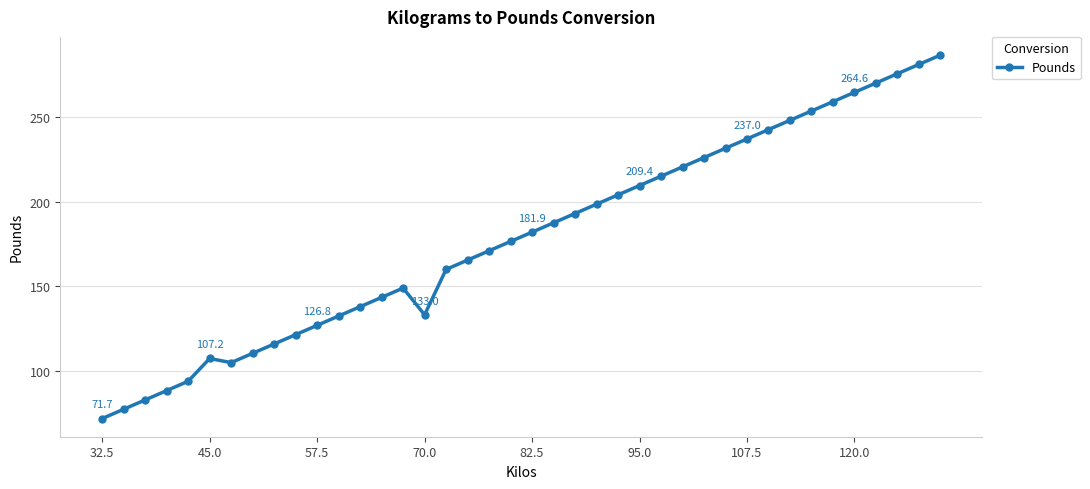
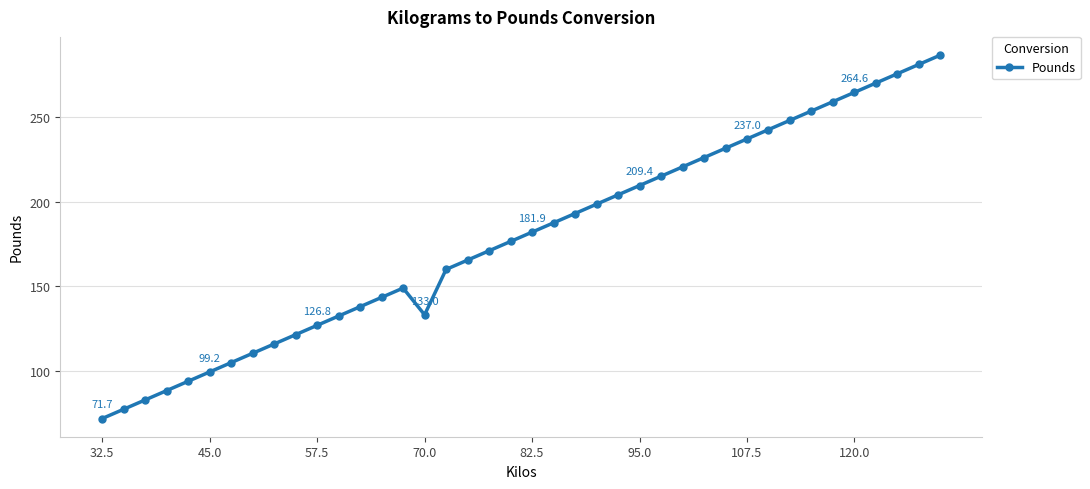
  {
    "32.5": 71.7,
-   "45.0": 107.2,
+   "45.0": 99.2,
    "57.5": 126.8,
    "70.0": 133.0,
    "82.5": 181.9,
    "95.0": 209.4,
    "107.5": 237.0,
    "120.0": 264.6
  }
